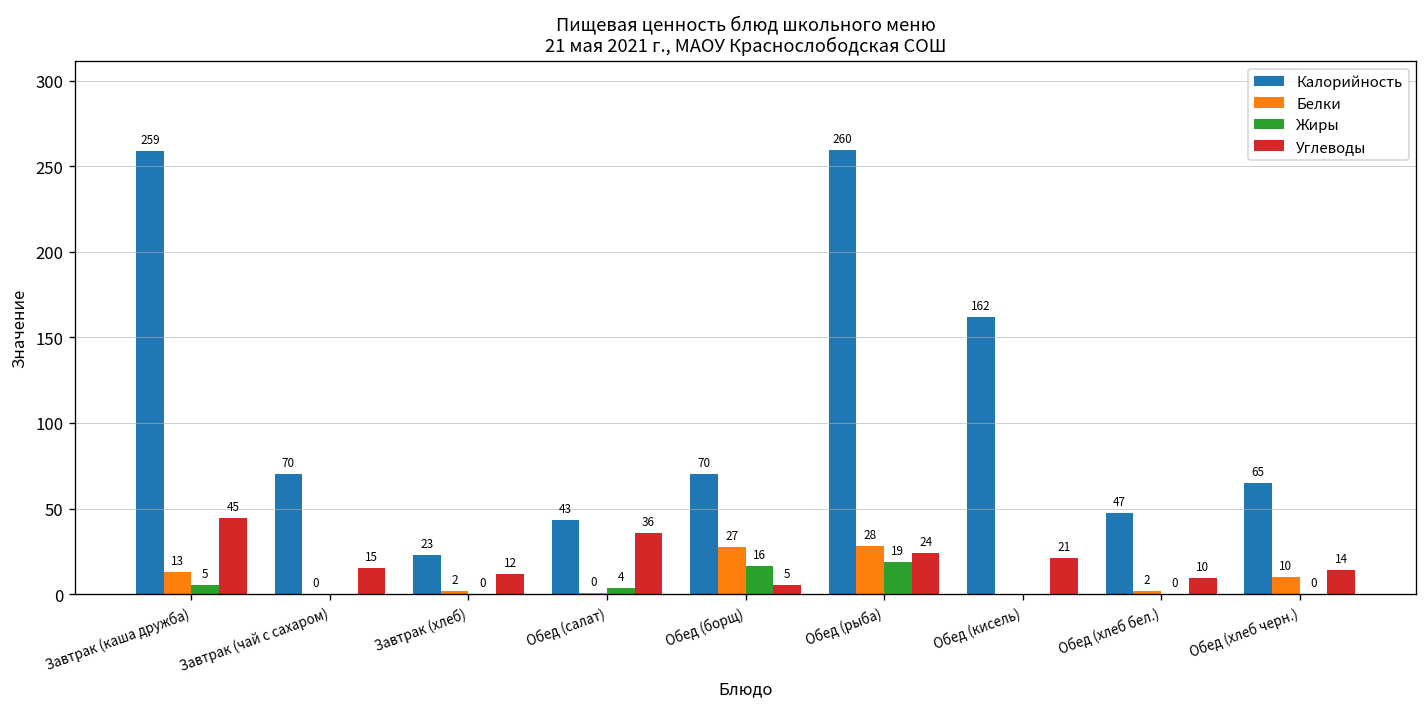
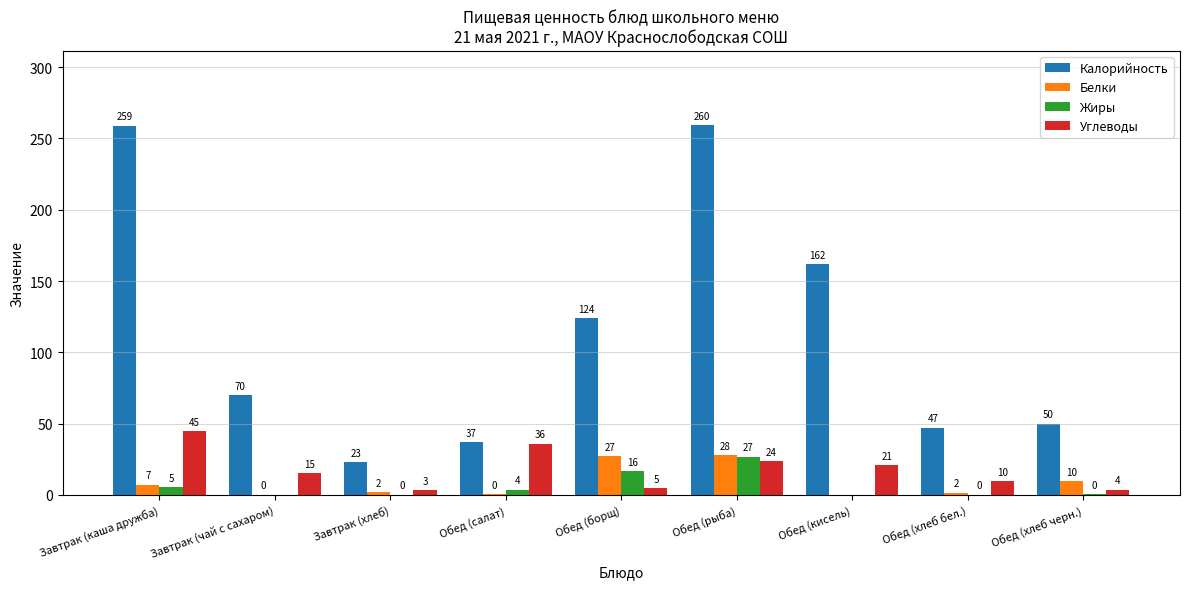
  {
    "Калорийность": {
      "Завтрак (каша дружба)": 259,
      "Завтрак (чай с сахаром)": 70,
      "Завтрак (хлеб)": 23,
-     "Обед (салат)": 43,
-     "Обед (борщ)": 70,
+     "Обед (салат)": 37,
+     "Обед (борщ)": 124,
      "Обед (рыба)": 260,
      "Обед (кисель)": 162,
      "Обед (хлеб бел.)": 47,
-     "Обед (хлеб черн.)": 65
+     "Обед (хлеб черн.)": 50
    },
    "Белки": {
-     "Завтрак (каша дружба)": 13,
+     "Завтрак (каша дружба)": 7,
      "Завтрак (чай с сахаром)": 0,
      "Завтрак (хлеб)": 2,
      "Обед (салат)": 0,
      "Обед (борщ)": 27,
      "Обед (рыба)": 28,
      "Обед (хлеб бел.)": 2,
      "Обед (хлеб черн.)": 10
    },
    "Жиры": {
      "Завтрак (каша дружба)": 5,
      "Завтрак (хлеб)": 0,
      "Обед (салат)": 4,
      "Обед (борщ)": 16,
-     "Обед (рыба)": 19,
+     "Обед (рыба)": 27,
      "Обед (хлеб бел.)": 0,
      "Обед (хлеб черн.)": 0
    },
    "Углеводы": {
      "Завтрак (каша дружба)": 45,
      "Завтрак (чай с сахаром)": 15,
-     "Завтрак (хлеб)": 12,
+     "Завтрак (хлеб)": 3,
      "Обед (салат)": 36,
      "Обед (борщ)": 5,
      "Обед (рыба)": 24,
      "Обед (кисель)": 21,
      "Обед (хлеб бел.)": 10,
-     "Обед (хлеб черн.)": 14
+     "Обед (хлеб черн.)": 4
    }
  }
